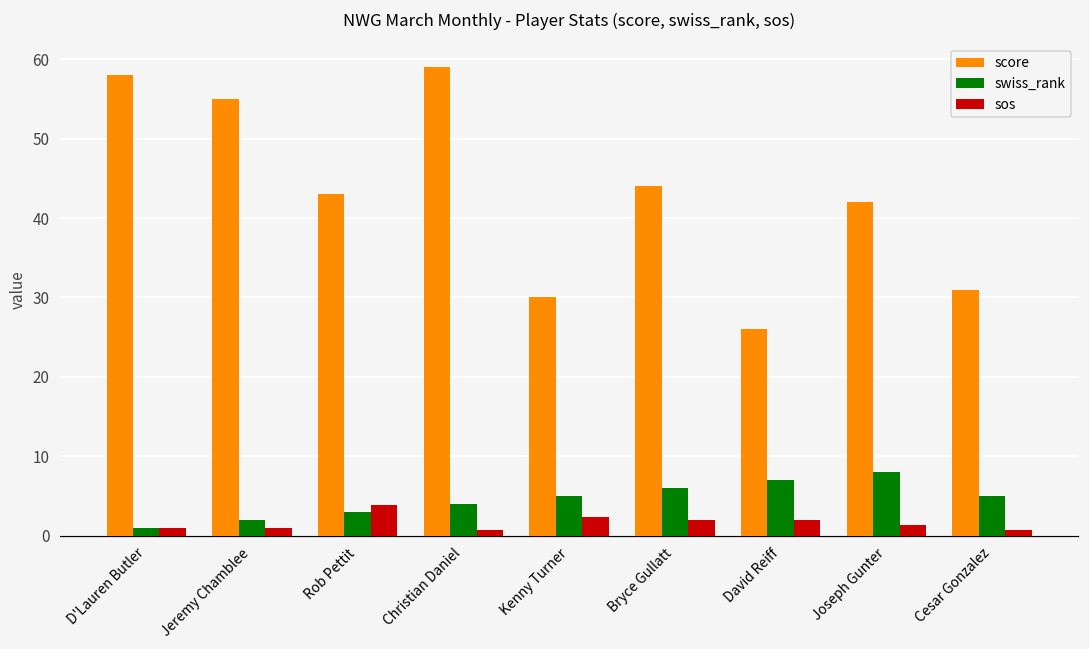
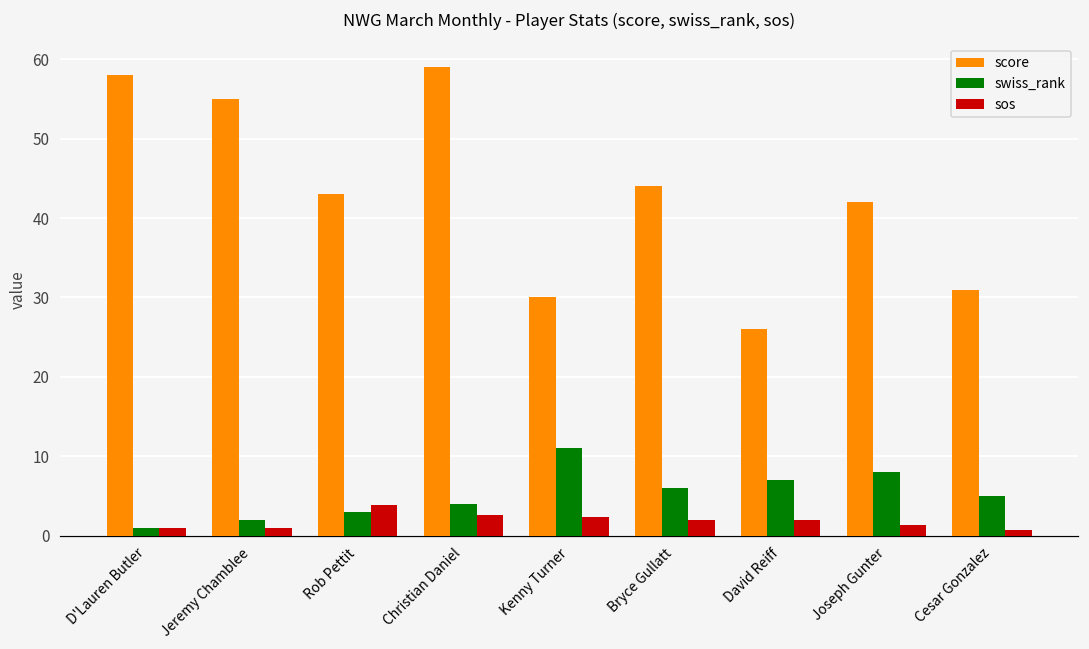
  {
    "score": {
      "D'Lauren Butler": 58,
      "Jeremy Chamblee": 55,
      "Rob Pettit": 43,
      "Christian Daniel": 59,
      "Kenny Turner": 30,
      "Bryce Gullatt": 44,
      "David Reiff": 26,
      "Joseph Gunter": 42,
      "Cesar Gonzalez": 31
    },
    "swiss_rank": {
      "D'Lauren Butler": 1,
      "Jeremy Chamblee": 2,
      "Rob Pettit": 3,
      "Christian Daniel": 4,
-     "Kenny Turner": 5,
+     "Kenny Turner": 11,
      "Bryce Gullatt": 6,
      "David Reiff": 7,
      "Joseph Gunter": 8,
      "Cesar Gonzalez": 5
    },
    "sos": {
      "D'Lauren Butler": 1,
      "Jeremy Chamblee": 1,
      "Rob Pettit": 4,
-     "Christian Daniel": 1,
+     "Christian Daniel": 3,
      "Kenny Turner": 2,
      "Bryce Gullatt": 2,
      "David Reiff": 2,
      "Joseph Gunter": 1,
      "Cesar Gonzalez": 1
    }
  }
